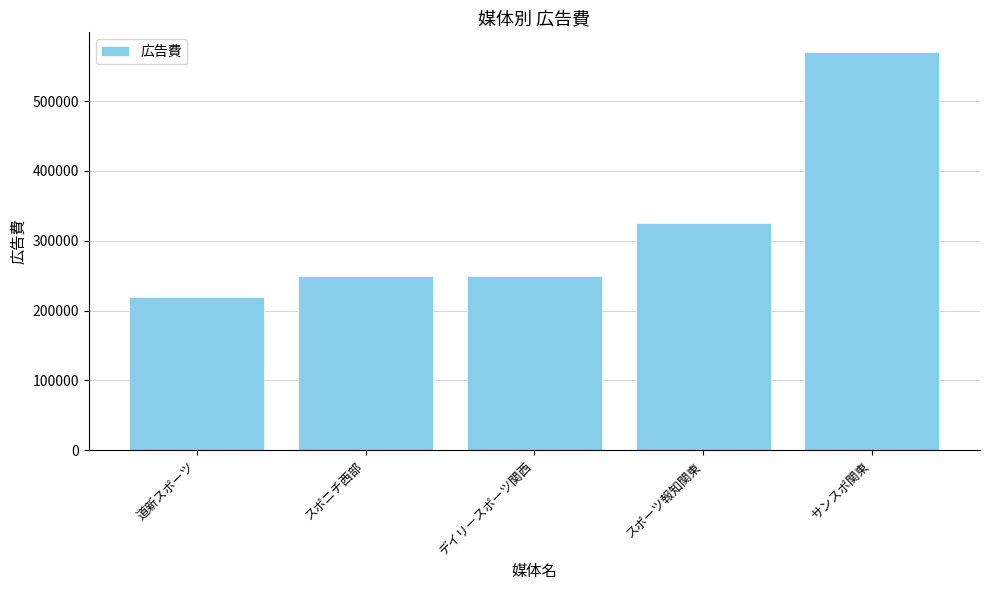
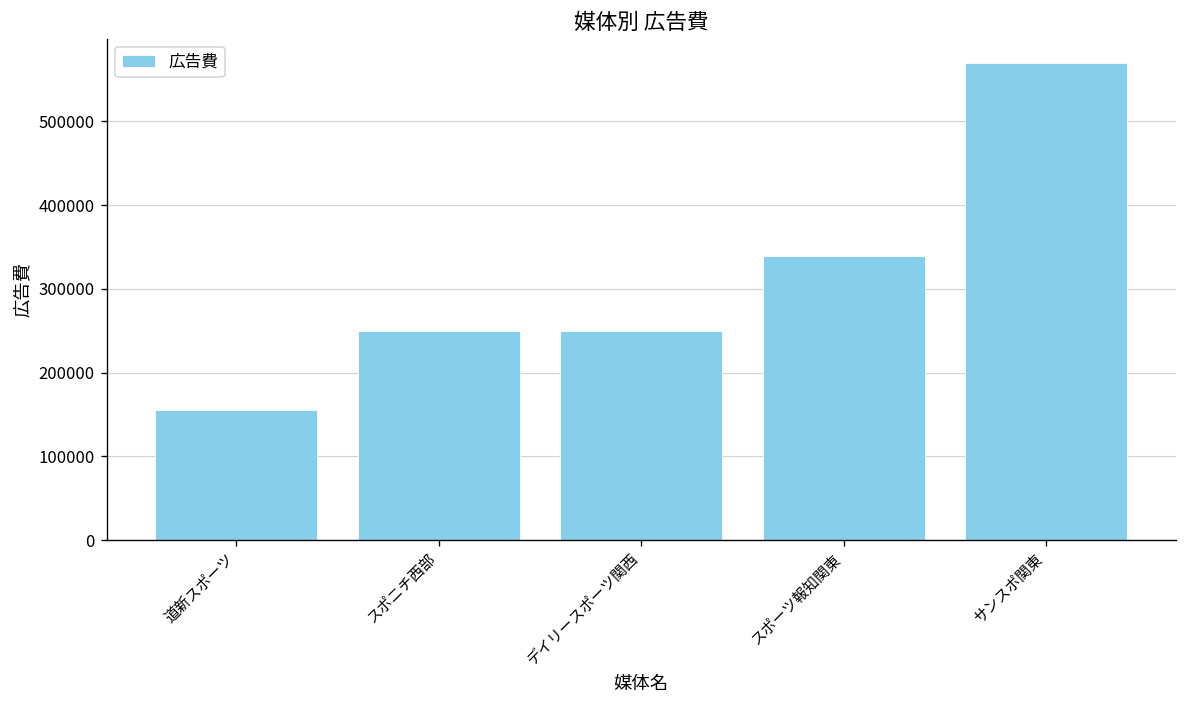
  {
-   "道新スポーツ": 220000,
+   "道新スポーツ": 160000,
    "スポニチ西部": 250000,
    "デイリースポーツ関西": 250000,
-   "スポーツ報知関東": 330000,
+   "スポーツ報知関東": 340000,
    "サンスポ関東": 570000
  }
